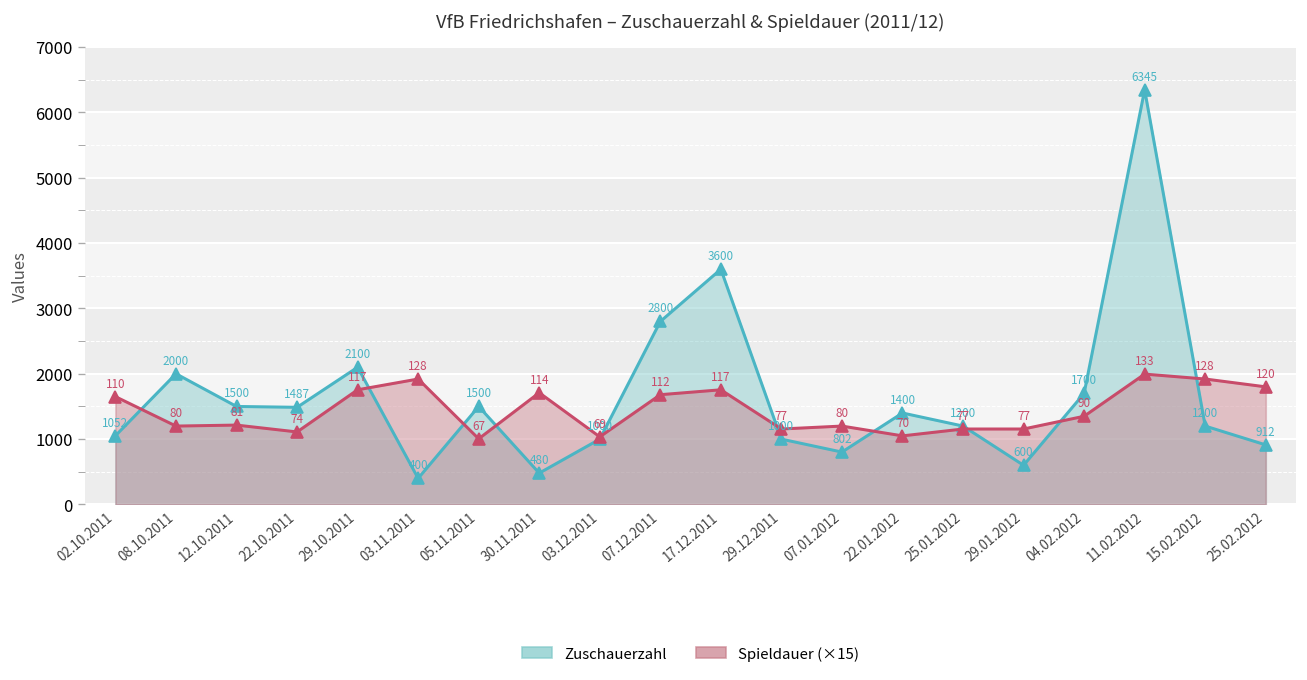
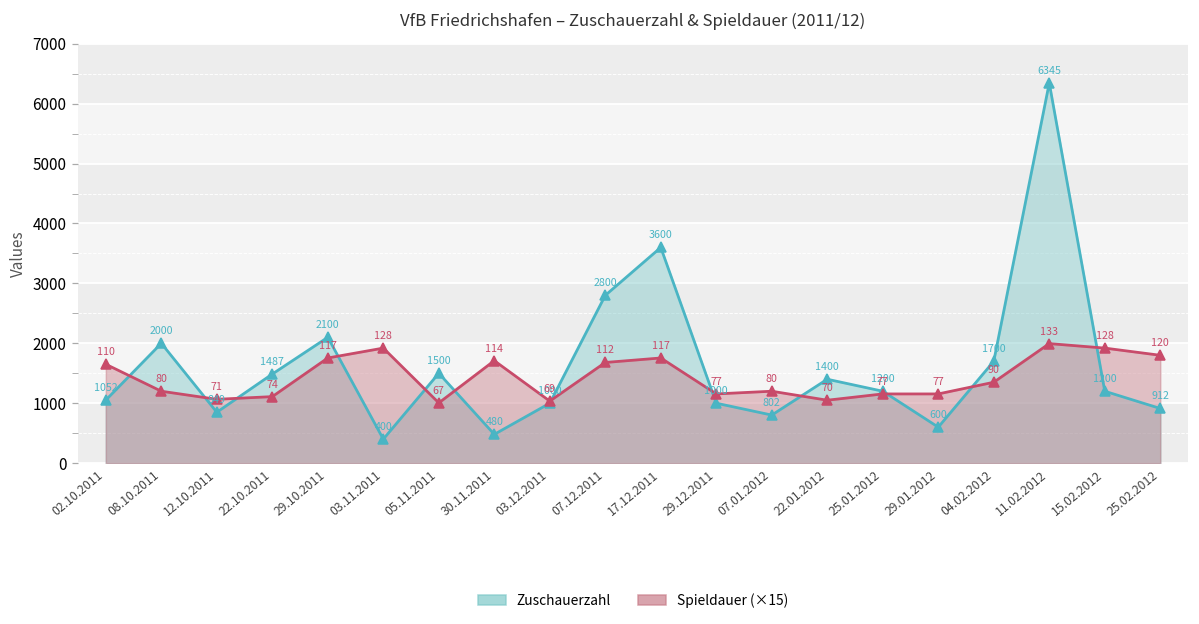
  {
    "Zuschauerzahl": {
      "02.10.2011": 1052,
      "08.10.2011": 2000,
-     "12.10.2011": 1500,
+     "12.10.2011": 849,
      "22.10.2011": 1487,
      "29.10.2011": 2100,
      "03.11.2011": 400,
      "05.11.2011": 1500,
      "30.11.2011": 480,
      "07.12.2011": 2800,
      "17.12.2011": 3600,
      "07.01.2012": 802,
      "22.01.2012": 1400,
      "29.01.2012": 600,
      "04.02.2012": 1700,
      "11.02.2012": 6345,
      "15.02.2012": 1200,
      "25.02.2012": 912
    },
    "Spieldauer (×15)": {
-     "12.10.2011": 81
+     "12.10.2011": 71
    }
  }
